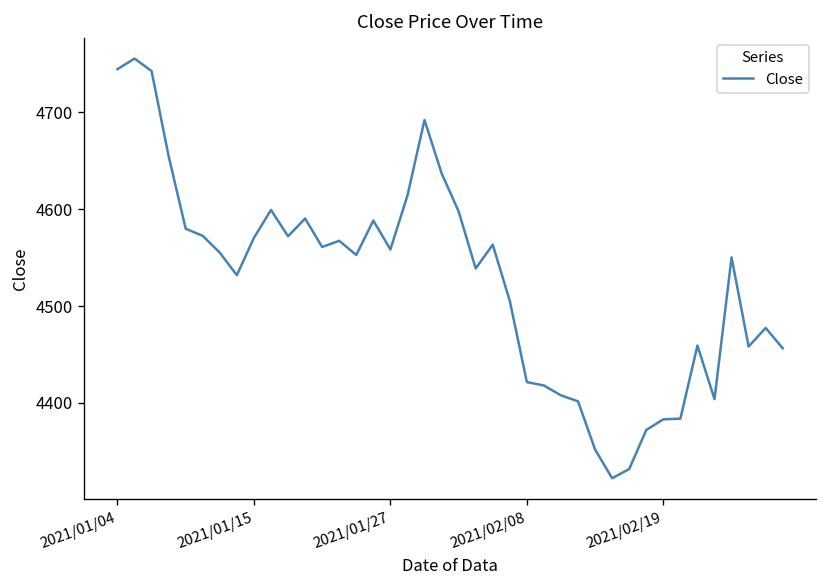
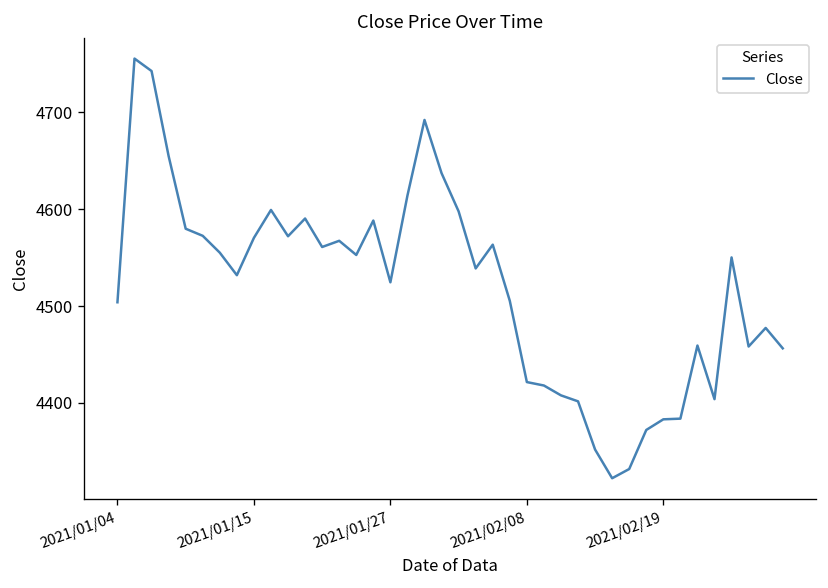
  {
-   "2021/01/04": 4740,
+   "2021/01/04": 4500,
    "2021/01/15": 4570,
-   "2021/01/27": 4560,
+   "2021/01/27": 4520,
    "2021/02/08": 4420,
    "2021/02/19": 4380
  }
